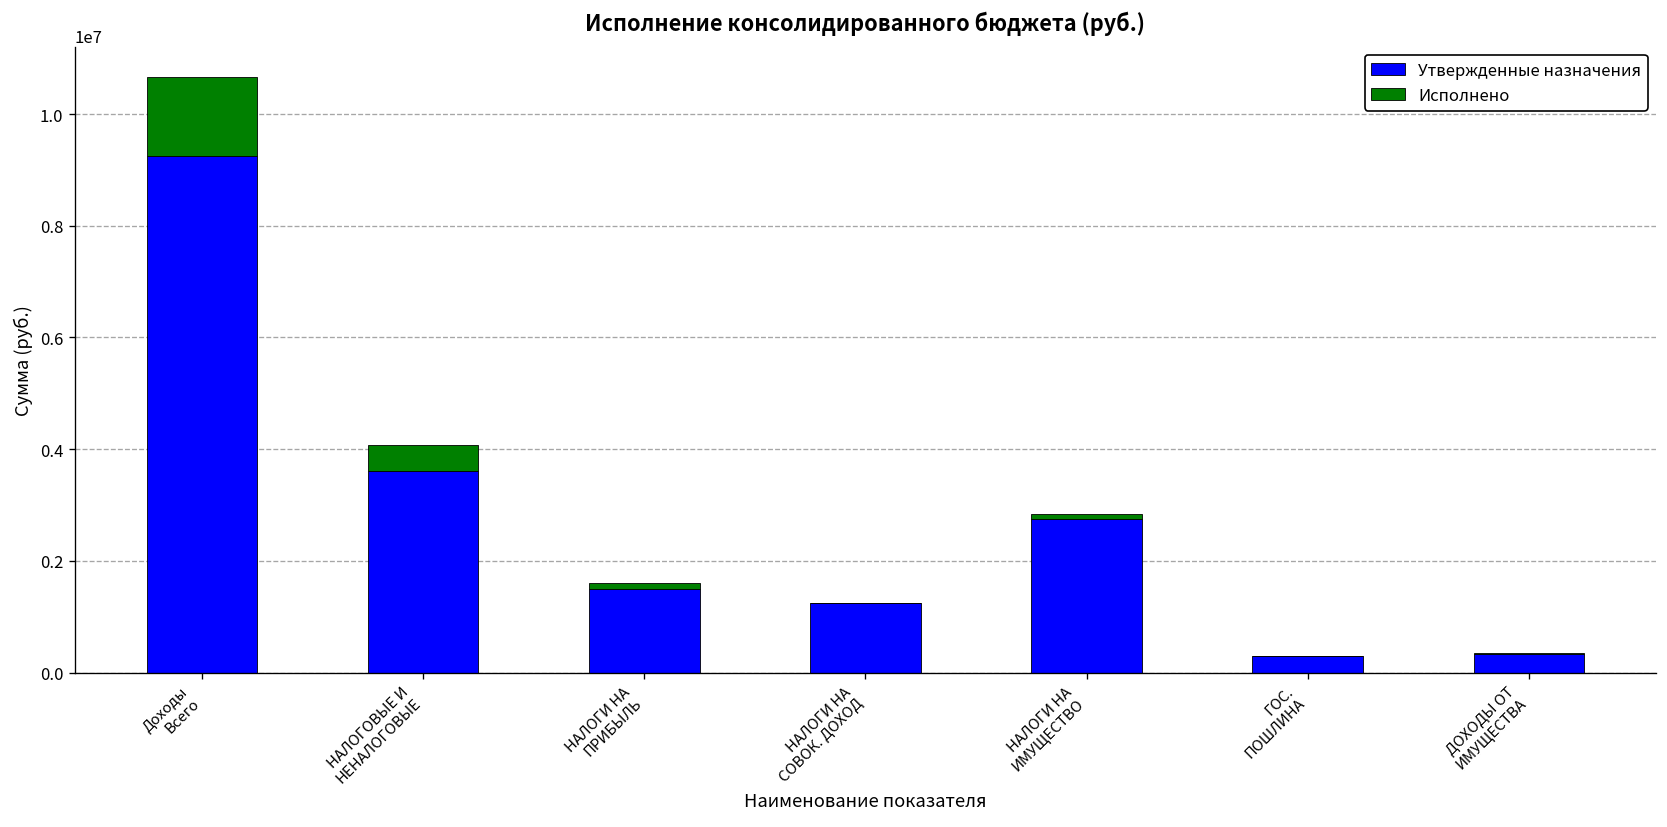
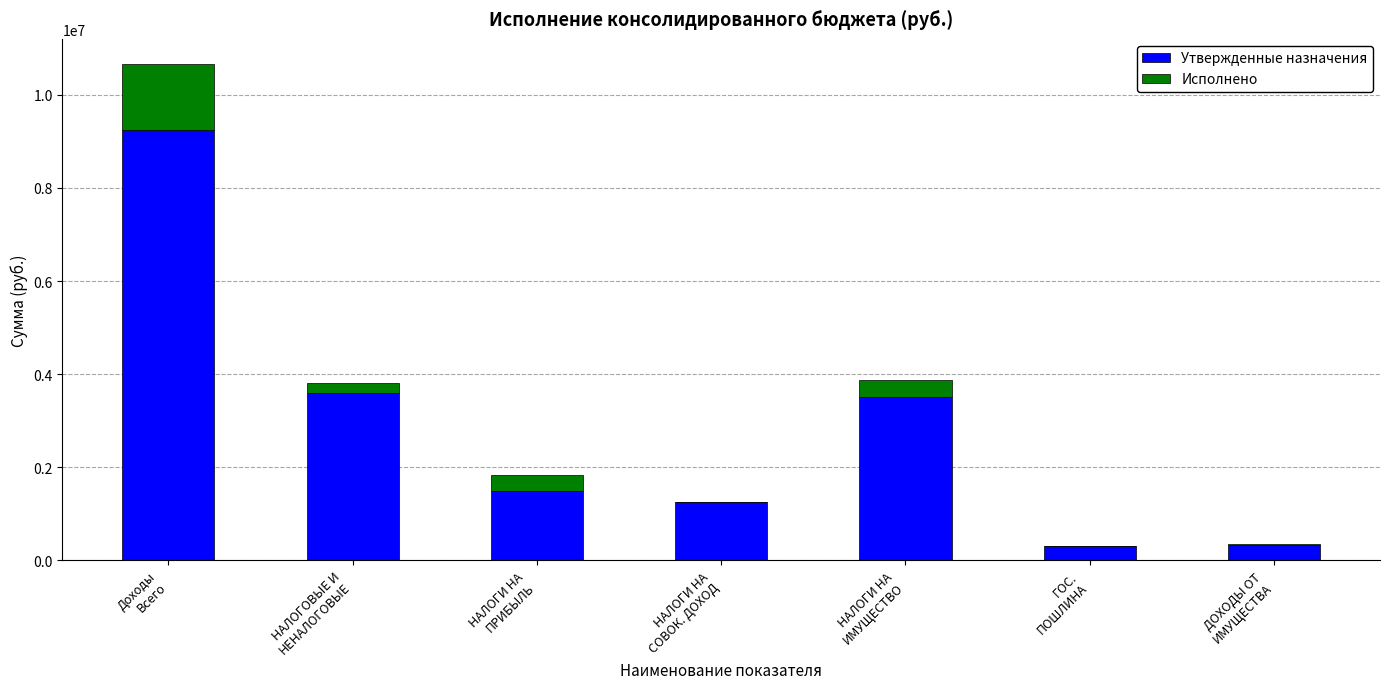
  {
    "Утвержденные назначения": {
      "Доходы Всего": 9200000,
      "НАЛОГОВЫЕ И НЕНАЛОГОВЫЕ": 3600000,
      "НАЛОГИ НА ПРИБЫЛЬ": 1500000,
      "НАЛОГИ НА СОВОК. ДОХОД": 1200000,
-     "НАЛОГИ НА ИМУЩЕСТВО": 2700000,
+     "НАЛОГИ НА ИМУЩЕСТВО": 3500000,
      "ГОС. ПОШЛИНА": 300000,
      "ДОХОДЫ ОТ ИМУЩЕСТВА": 300000
    },
    "Исполнено": {
      "Доходы Всего": 1400000,
-     "НАЛОГОВЫЕ И НЕНАЛОГОВЫЕ": 500000,
-     "НАЛОГИ НА ПРИБЫЛЬ": 100000,
+     "НАЛОГОВЫЕ И НЕНАЛОГОВЫЕ": 200000,
+     "НАЛОГИ НА ПРИБЫЛЬ": 300000,
      "НАЛОГИ НА СОВОК. ДОХОД": 0,
-     "НАЛОГИ НА ИМУЩЕСТВО": 100000
+     "НАЛОГИ НА ИМУЩЕСТВО": 400000
    }
  }
